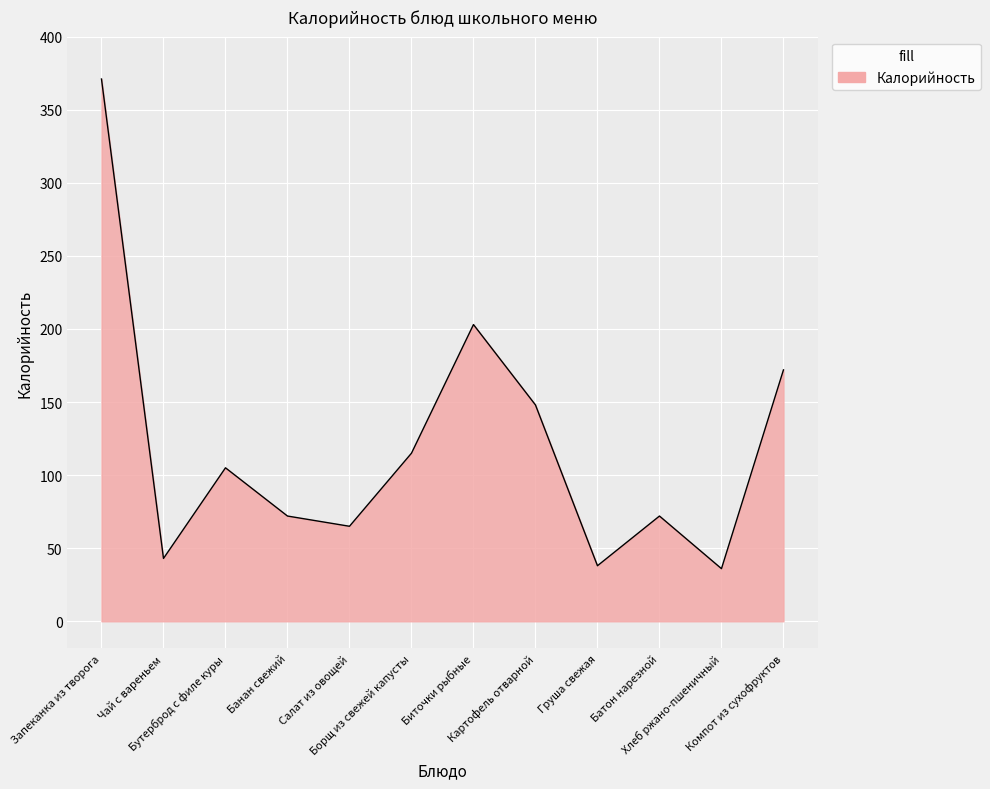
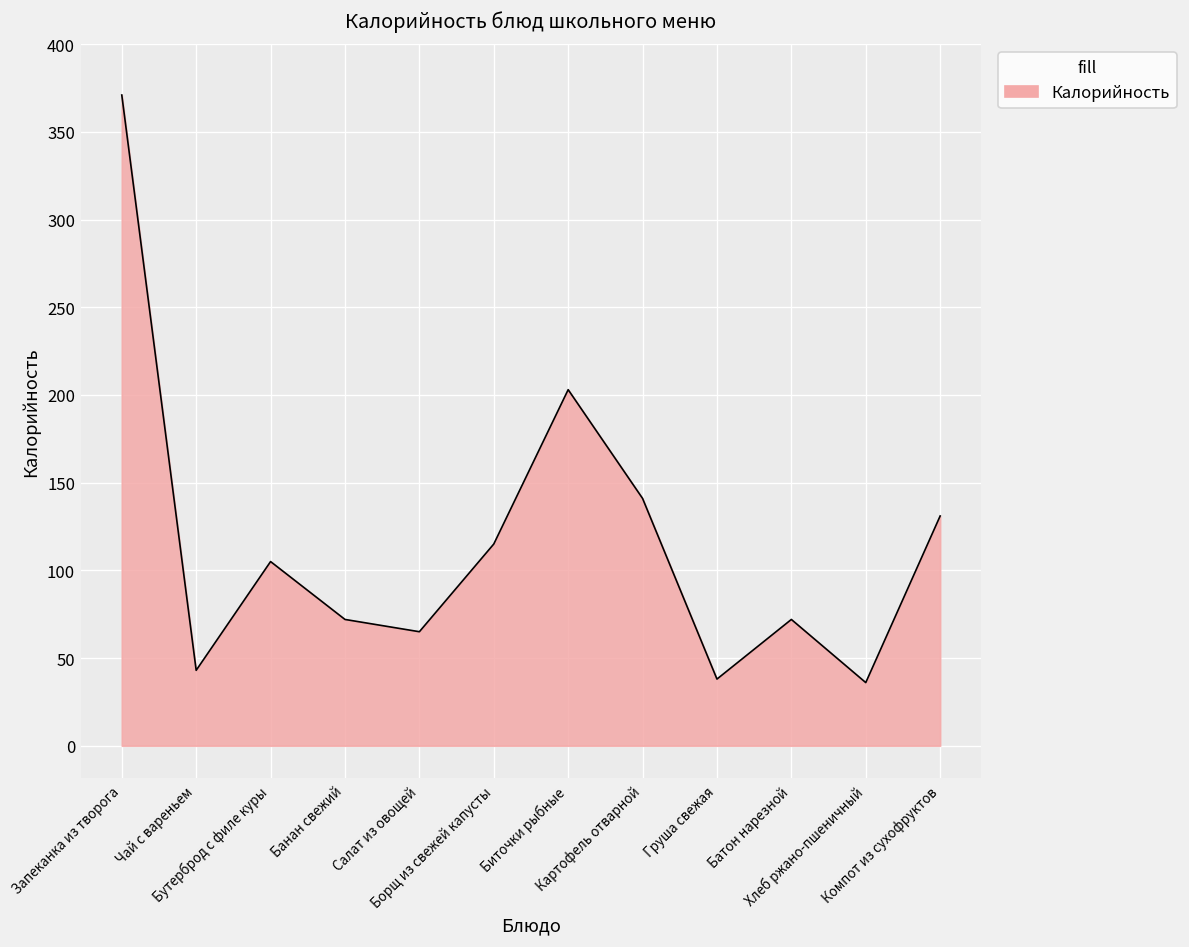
  {
    "Запеканка из творога": 371,
    "Чай с вареньем": 43,
    "Бутерброд с филе куры": 105,
    "Банан свежий": 72,
    "Салат из овощей": 65,
    "Борщ из свежей капусты": 115,
    "Биточки рыбные": 203,
-   "Картофель отварной": 148,
+   "Картофель отварной": 141,
    "Груша свежая": 38,
    "Батон нарезной": 72,
    "Хлеб ржано-пшеничный": 36,
-   "Компот из сухофруктов": 172
+   "Компот из сухофруктов": 131
  }
